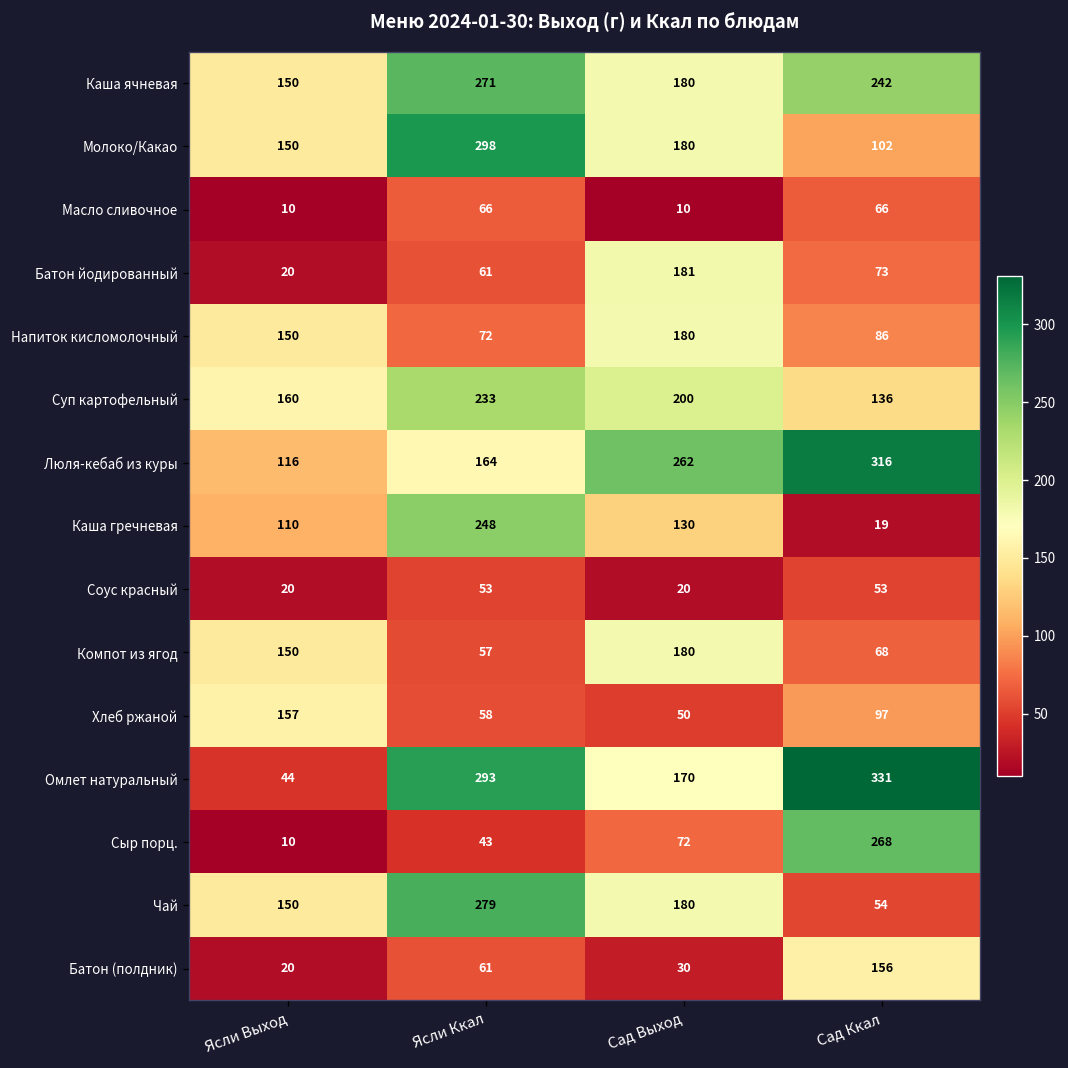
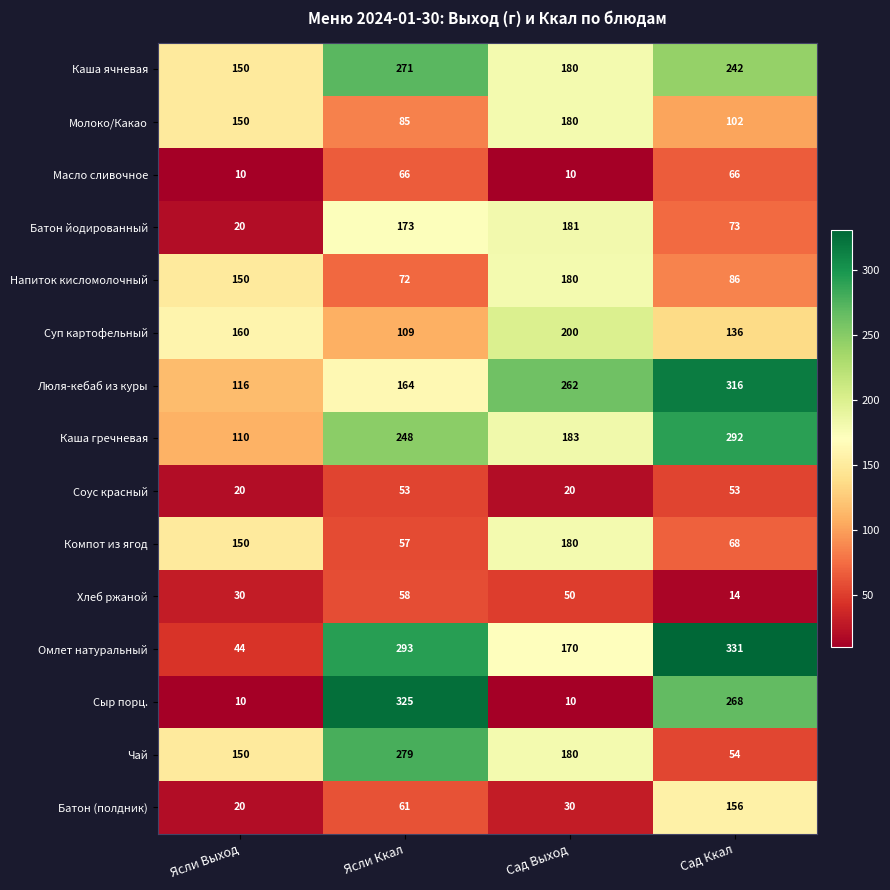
  {
    "Каша ячневая": {
      "Ясли Выход": 150,
      "Ясли Ккал": 271,
      "Сад Выход": 180,
      "Сад Ккал": 242
    },
    "Молоко/Какао": {
      "Ясли Выход": 150,
-     "Ясли Ккал": 298,
+     "Ясли Ккал": 85,
      "Сад Выход": 180,
      "Сад Ккал": 102
    },
    "Масло сливочное": {
      "Ясли Выход": 10,
      "Ясли Ккал": 66,
      "Сад Выход": 10,
      "Сад Ккал": 66
    },
    "Батон йодированный": {
      "Ясли Выход": 20,
-     "Ясли Ккал": 61,
+     "Ясли Ккал": 173,
      "Сад Выход": 181,
      "Сад Ккал": 73
    },
    "Напиток кисломолочный": {
      "Ясли Выход": 150,
      "Ясли Ккал": 72,
      "Сад Выход": 180,
      "Сад Ккал": 86
    },
    "Суп картофельный": {
      "Ясли Выход": 160,
-     "Ясли Ккал": 233,
+     "Ясли Ккал": 109,
      "Сад Выход": 200,
      "Сад Ккал": 136
    },
    "Люля-кебаб из куры": {
      "Ясли Выход": 116,
      "Ясли Ккал": 164,
      "Сад Выход": 262,
      "Сад Ккал": 316
    },
    "Каша гречневая": {
      "Ясли Выход": 110,
      "Ясли Ккал": 248,
-     "Сад Выход": 130,
-     "Сад Ккал": 19
+     "Сад Выход": 183,
+     "Сад Ккал": 292
    },
    "Соус красный": {
      "Ясли Выход": 20,
      "Ясли Ккал": 53,
      "Сад Выход": 20,
      "Сад Ккал": 53
    },
    "Компот из ягод": {
      "Ясли Выход": 150,
      "Ясли Ккал": 57,
      "Сад Выход": 180,
      "Сад Ккал": 68
    },
    "Хлеб ржаной": {
-     "Ясли Выход": 157,
+     "Ясли Выход": 30,
      "Ясли Ккал": 58,
      "Сад Выход": 50,
-     "Сад Ккал": 97
+     "Сад Ккал": 14
    },
    "Омлет натуральный": {
      "Ясли Выход": 44,
      "Ясли Ккал": 293,
      "Сад Выход": 170,
      "Сад Ккал": 331
    },
    "Сыр порц.": {
      "Ясли Выход": 10,
-     "Ясли Ккал": 43,
-     "Сад Выход": 72,
+     "Ясли Ккал": 325,
+     "Сад Выход": 10,
      "Сад Ккал": 268
    },
    "Чай": {
      "Ясли Выход": 150,
      "Ясли Ккал": 279,
      "Сад Выход": 180,
      "Сад Ккал": 54
    },
    "Батон (полдник)": {
      "Ясли Выход": 20,
      "Ясли Ккал": 61,
      "Сад Выход": 30,
      "Сад Ккал": 156
    }
  }
